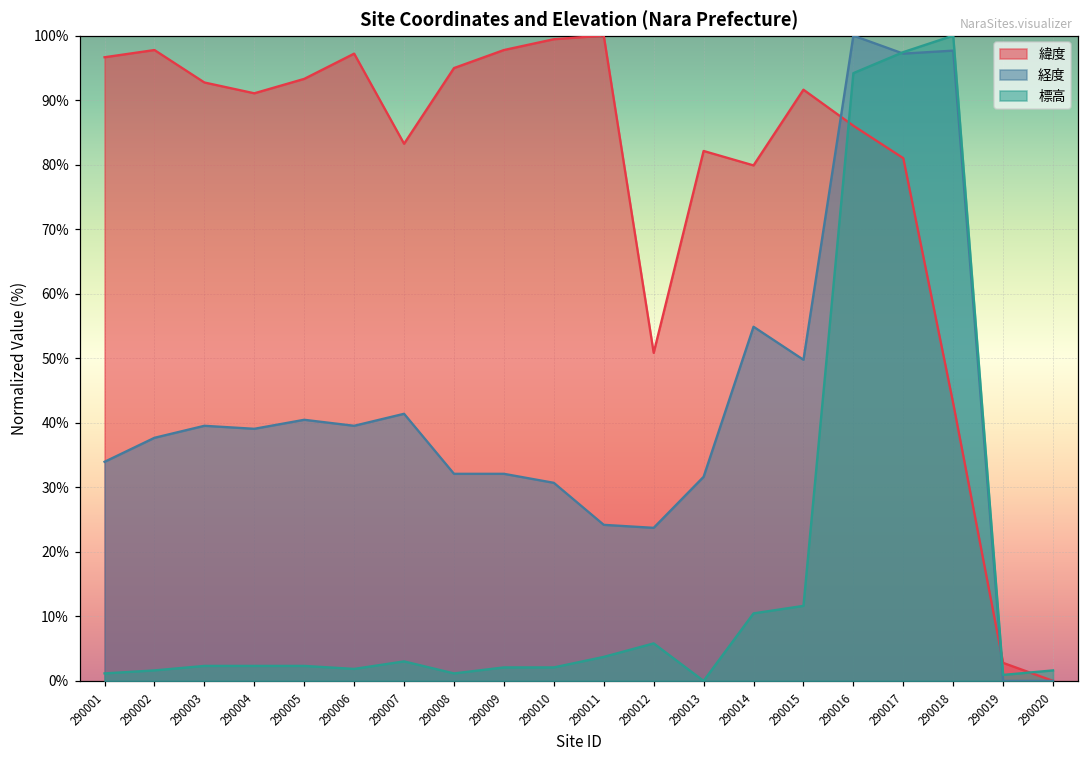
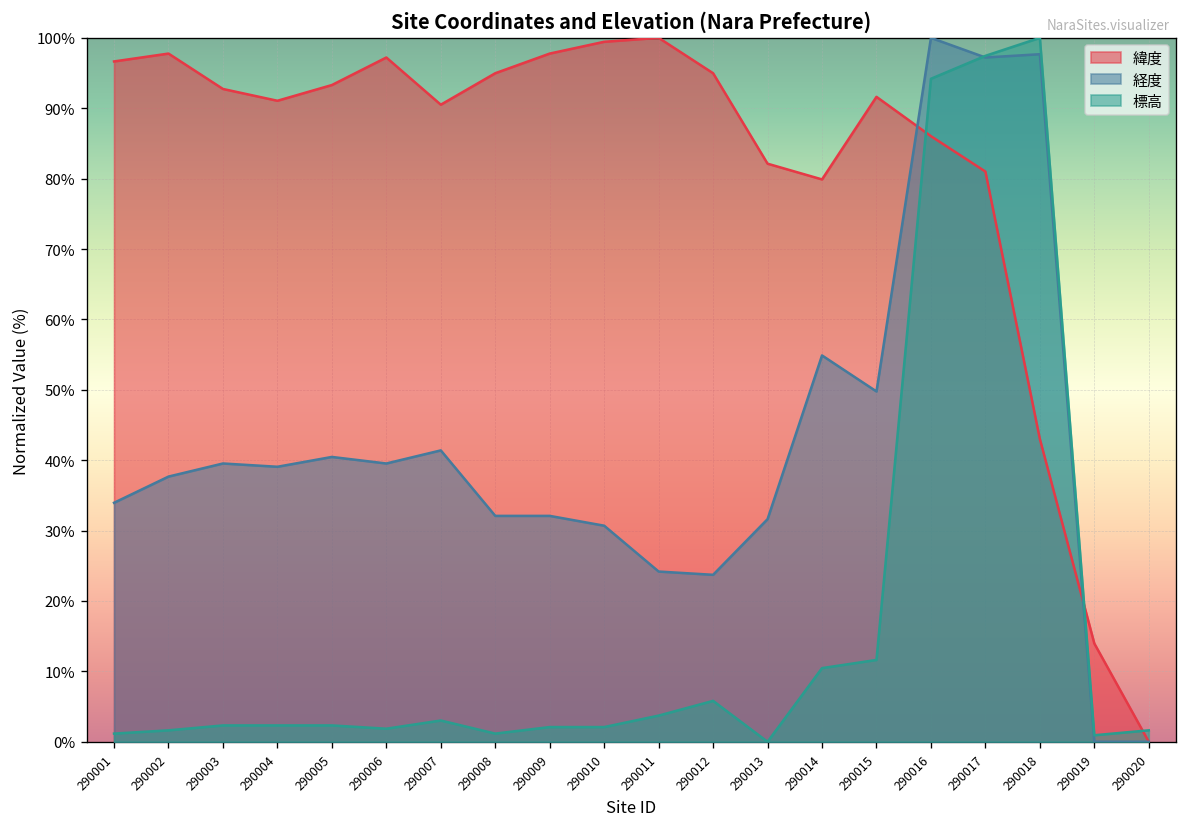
  {
    "緯度": {
      "290001": "97%",
      "290002": "98%",
      "290003": "93%",
      "290004": "91%",
      "290005": "93%",
      "290006": "97%",
-     "290007": "83%",
+     "290007": "91%",
      "290008": "95%",
      "290009": "98%",
      "290010": "99%",
      "290011": "100%",
-     "290012": "51%",
+     "290012": "95%",
      "290013": "82%",
      "290014": "80%",
      "290015": "92%",
      "290016": "86%",
      "290017": "81%",
      "290018": "43%",
-     "290019": "3%"
+     "290019": "14%"
    }
  }
